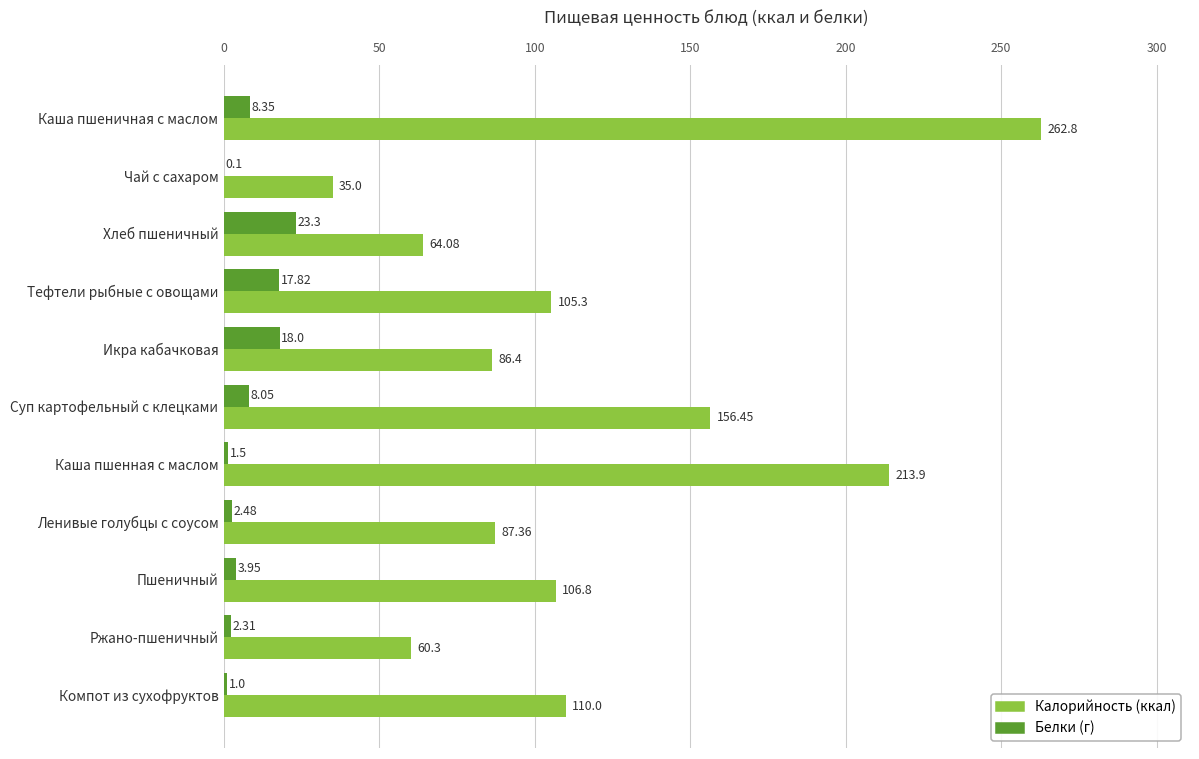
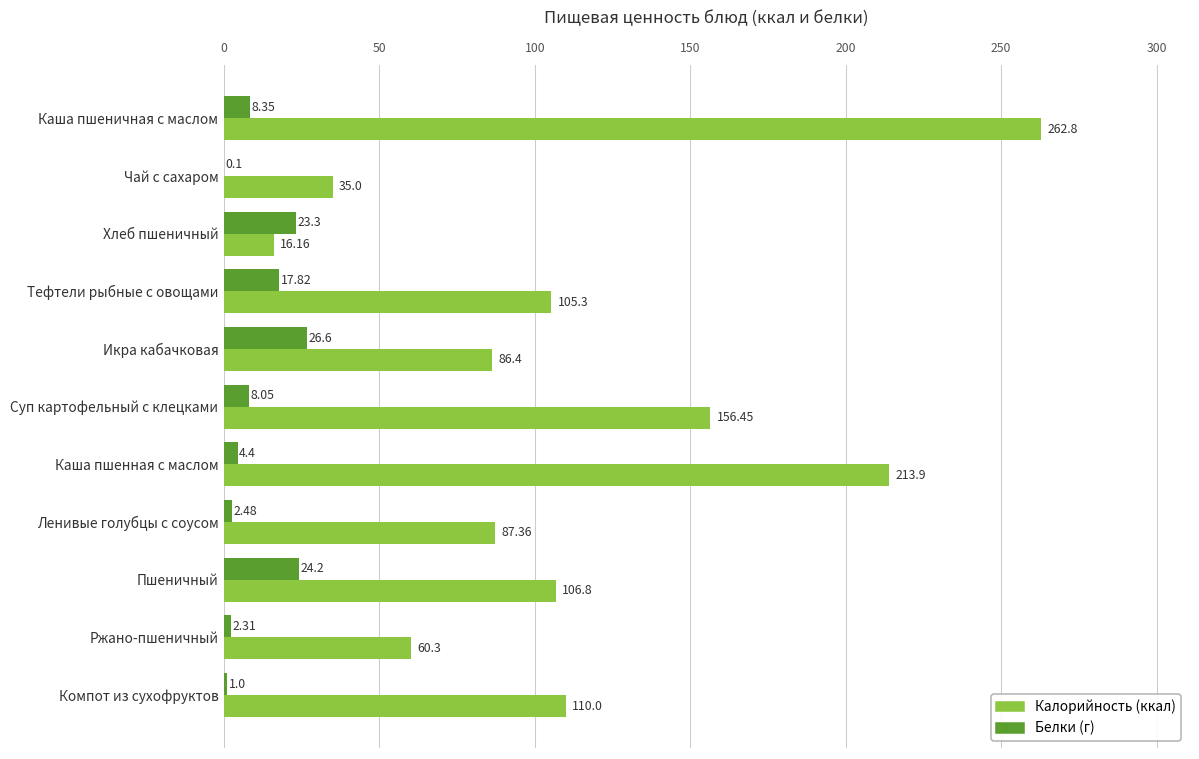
  {
    "Калорийность (ккал)": {
      "Каша пшеничная с маслом": 262.8,
      "Чай с сахаром": 35.0,
-     "Хлеб пшеничный": 64.08,
+     "Хлеб пшеничный": 16.16,
      "Тефтели рыбные с овощами": 105.3,
      "Икра кабачковая": 86.4,
      "Суп картофельный с клецками": 156.45,
      "Каша пшенная с маслом": 213.9,
      "Ленивые голубцы с соусом": 87.36,
      "Пшеничный": 106.8,
      "Ржано-пшеничный": 60.3,
      "Компот из сухофруктов": 110.0
    },
    "Белки (г)": {
      "Каша пшеничная с маслом": 8.35,
      "Чай с сахаром": 0.1,
      "Хлеб пшеничный": 23.3,
      "Тефтели рыбные с овощами": 17.82,
-     "Икра кабачковая": 18.0,
+     "Икра кабачковая": 26.6,
      "Суп картофельный с клецками": 8.05,
-     "Каша пшенная с маслом": 1.5,
+     "Каша пшенная с маслом": 4.4,
      "Ленивые голубцы с соусом": 2.48,
-     "Пшеничный": 3.95,
+     "Пшеничный": 24.2,
      "Ржано-пшеничный": 2.31,
      "Компот из сухофруктов": 1.0
    }
  }
